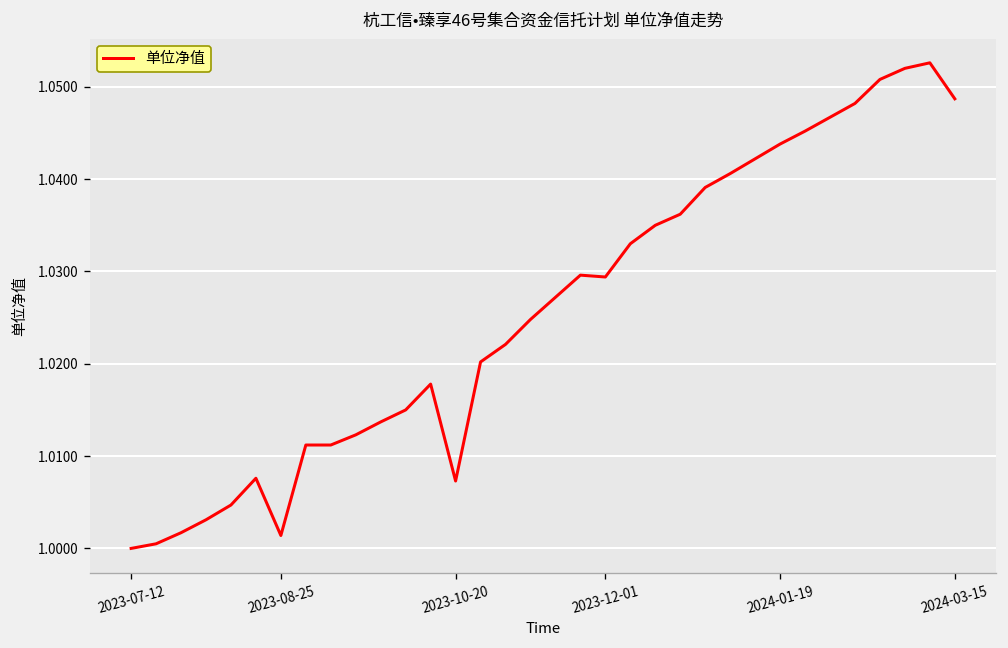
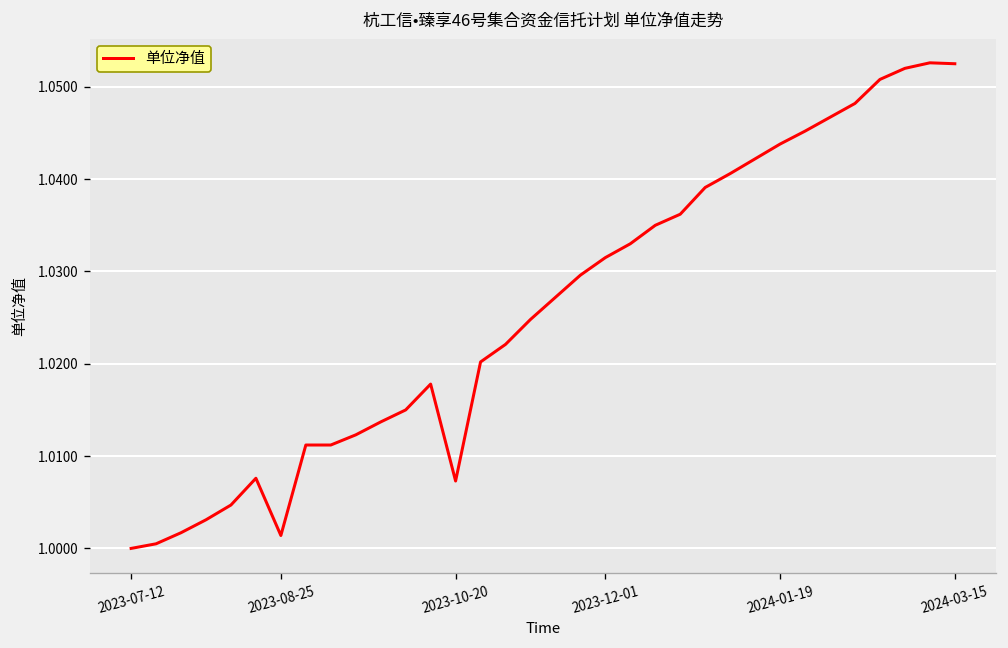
  {
    "2023-07-12": 1.000,
    "2023-08-25": 1.001,
    "2023-10-20": 1.007,
-   "2023-12-01": 1.029,
+   "2023-12-01": 1.032,
    "2024-01-19": 1.044,
-   "2024-03-15": 1.049
+   "2024-03-15": 1.053
  }
